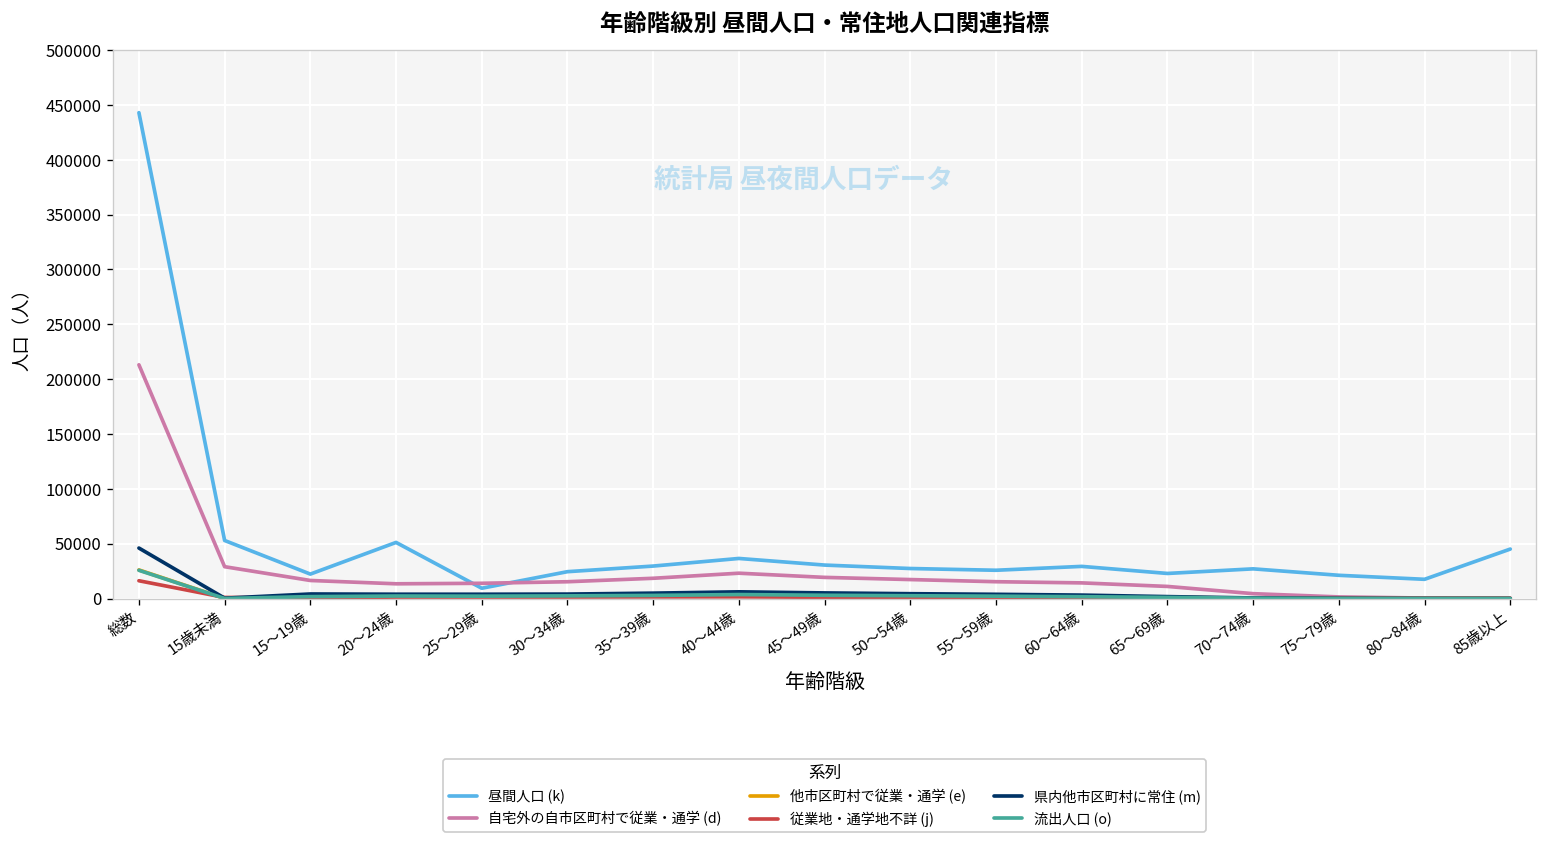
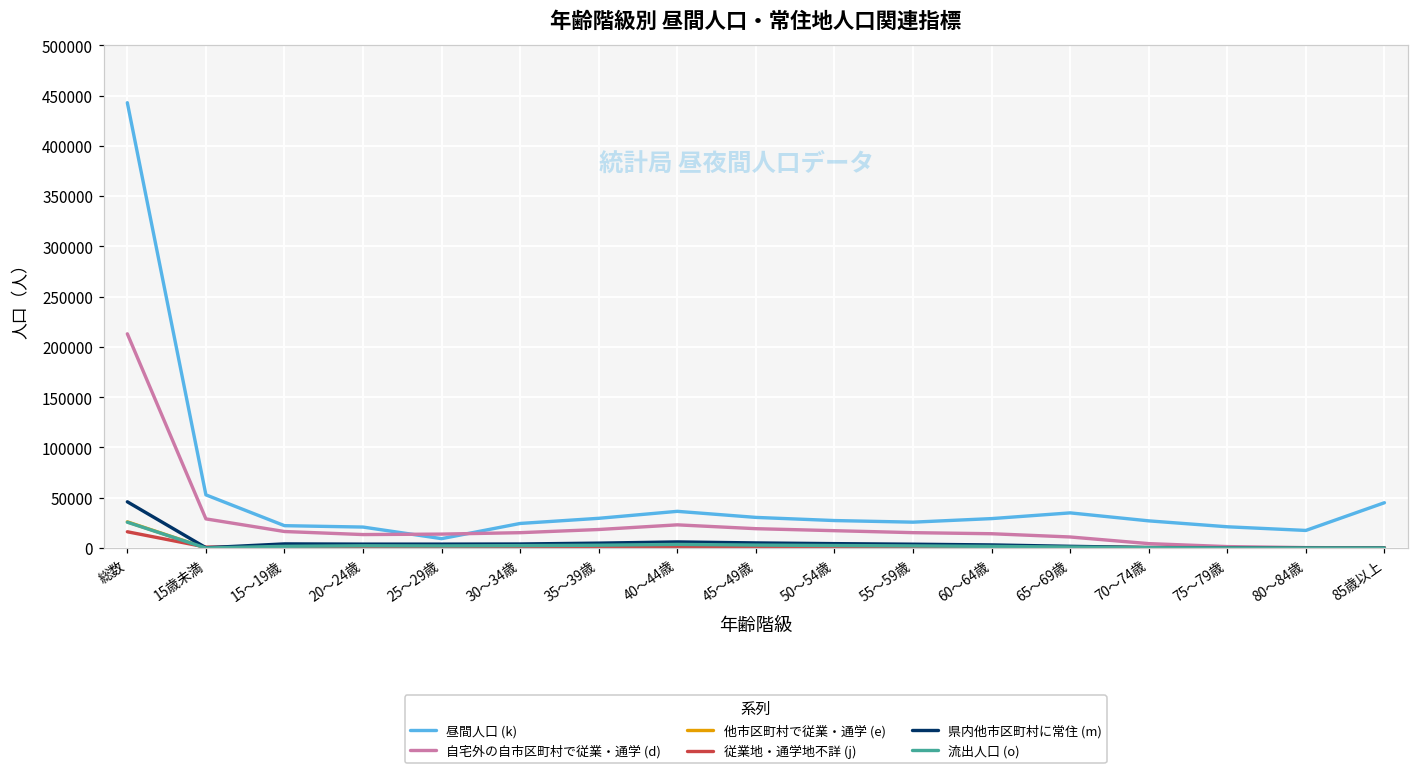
  {
    "昼間人口 (k)": {
      "総数": 440000,
      "15歳未満": 50000,
      "15～19歳": 20000,
-     "20～24歳": 50000,
+     "20～24歳": 20000,
      "25～29歳": 10000,
      "30～34歳": 20000,
      "35～39歳": 30000,
      "40～44歳": 40000,
      "45～49歳": 30000,
      "50～54歳": 30000,
      "55～59歳": 30000,
      "60～64歳": 30000,
-     "65～69歳": 20000,
+     "65～69歳": 30000,
      "70～74歳": 30000,
      "75～79歳": 20000,
      "80～84歳": 20000,
      "85歳以上": 50000
    },
    "自宅外の自市区町村で従業・通学 (d)": {
      "総数": 210000,
      "15歳未満": 30000,
      "15～19歳": 20000,
      "20～24歳": 10000,
      "25～29歳": 10000,
      "30～34歳": 20000,
      "35～39歳": 20000,
      "40～44歳": 20000,
      "45～49歳": 20000,
      "50～54歳": 20000,
      "55～59歳": 20000,
      "60～64歳": 10000,
      "65～69歳": 10000,
      "70～74歳": 0
    },
    "従業地・通学地不詳 (j)": {
      "総数": 20000
    },
    "県内他市区町村に常住 (m)": {
      "総数": 50000
    }
  }
